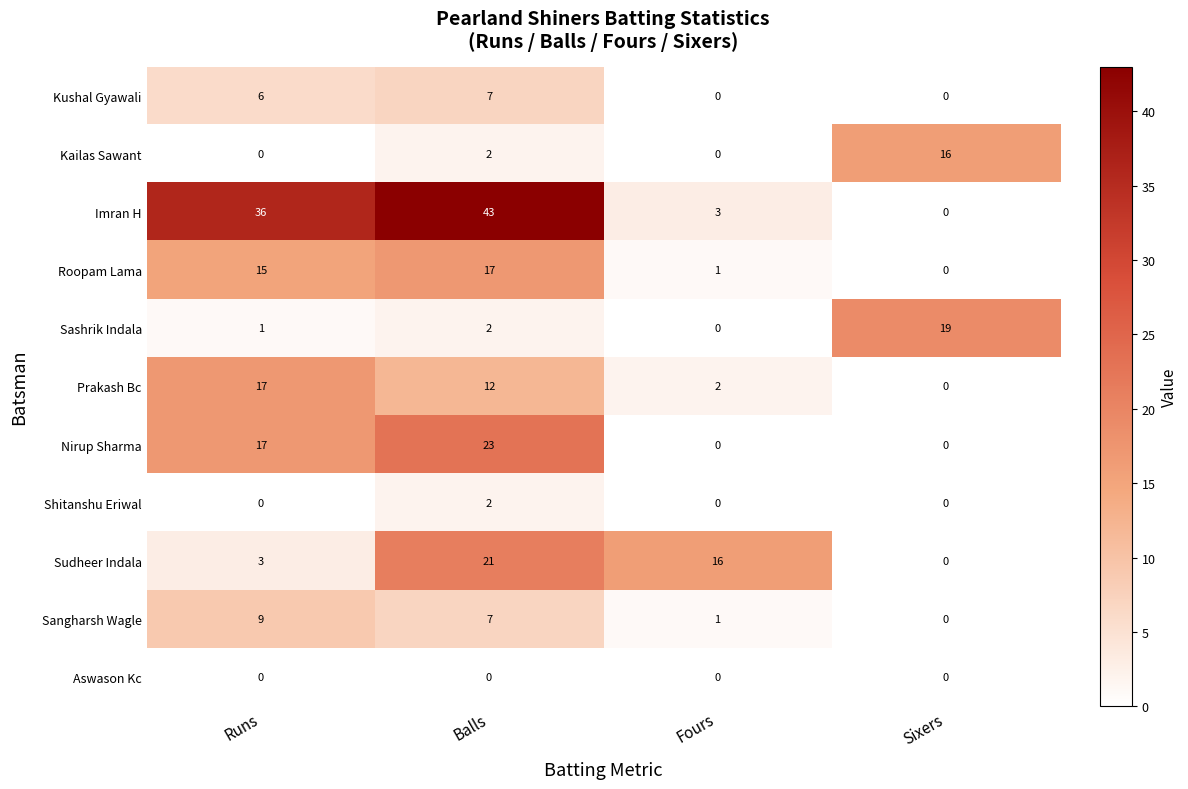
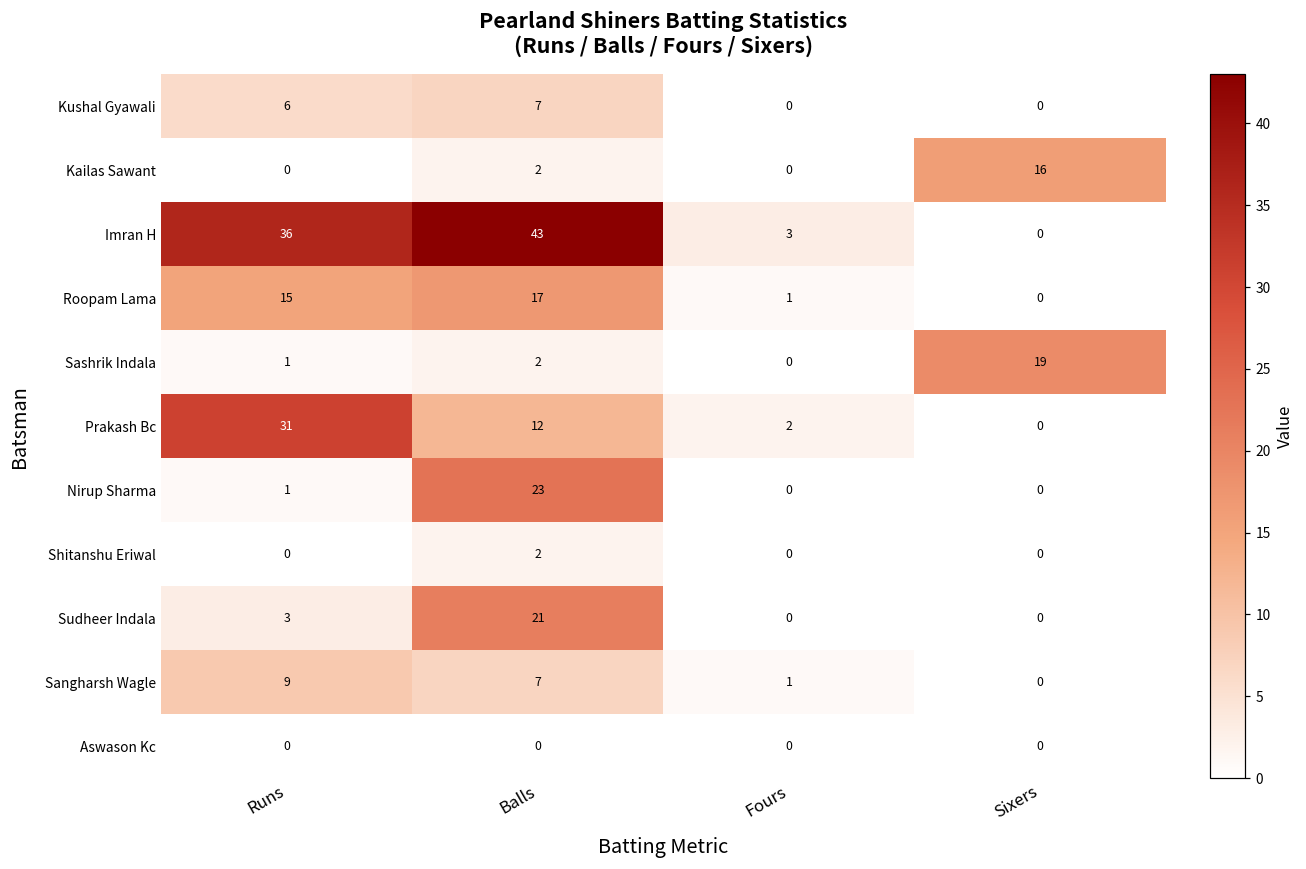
  {
    "Kushal Gyawali": {
      "Runs": 6,
      "Balls": 7,
      "Fours": 0,
      "Sixers": 0
    },
    "Kailas Sawant": {
      "Runs": 0,
      "Balls": 2,
      "Fours": 0,
      "Sixers": 16
    },
    "Imran H": {
      "Runs": 36,
      "Balls": 43,
      "Fours": 3,
      "Sixers": 0
    },
    "Roopam Lama": {
      "Runs": 15,
      "Balls": 17,
      "Fours": 1,
      "Sixers": 0
    },
    "Sashrik Indala": {
      "Runs": 1,
      "Balls": 2,
      "Fours": 0,
      "Sixers": 19
    },
    "Prakash Bc": {
-     "Runs": 17,
+     "Runs": 31,
      "Balls": 12,
      "Fours": 2,
      "Sixers": 0
    },
    "Nirup Sharma": {
-     "Runs": 17,
+     "Runs": 1,
      "Balls": 23,
      "Fours": 0,
      "Sixers": 0
    },
    "Shitanshu Eriwal": {
      "Runs": 0,
      "Balls": 2,
      "Fours": 0,
      "Sixers": 0
    },
    "Sudheer Indala": {
      "Runs": 3,
      "Balls": 21,
-     "Fours": 16,
+     "Fours": 0,
      "Sixers": 0
    },
    "Sangharsh Wagle": {
      "Runs": 9,
      "Balls": 7,
      "Fours": 1,
      "Sixers": 0
    },
    "Aswason Kc": {
      "Runs": 0,
      "Balls": 0,
      "Fours": 0,
      "Sixers": 0
    }
  }
